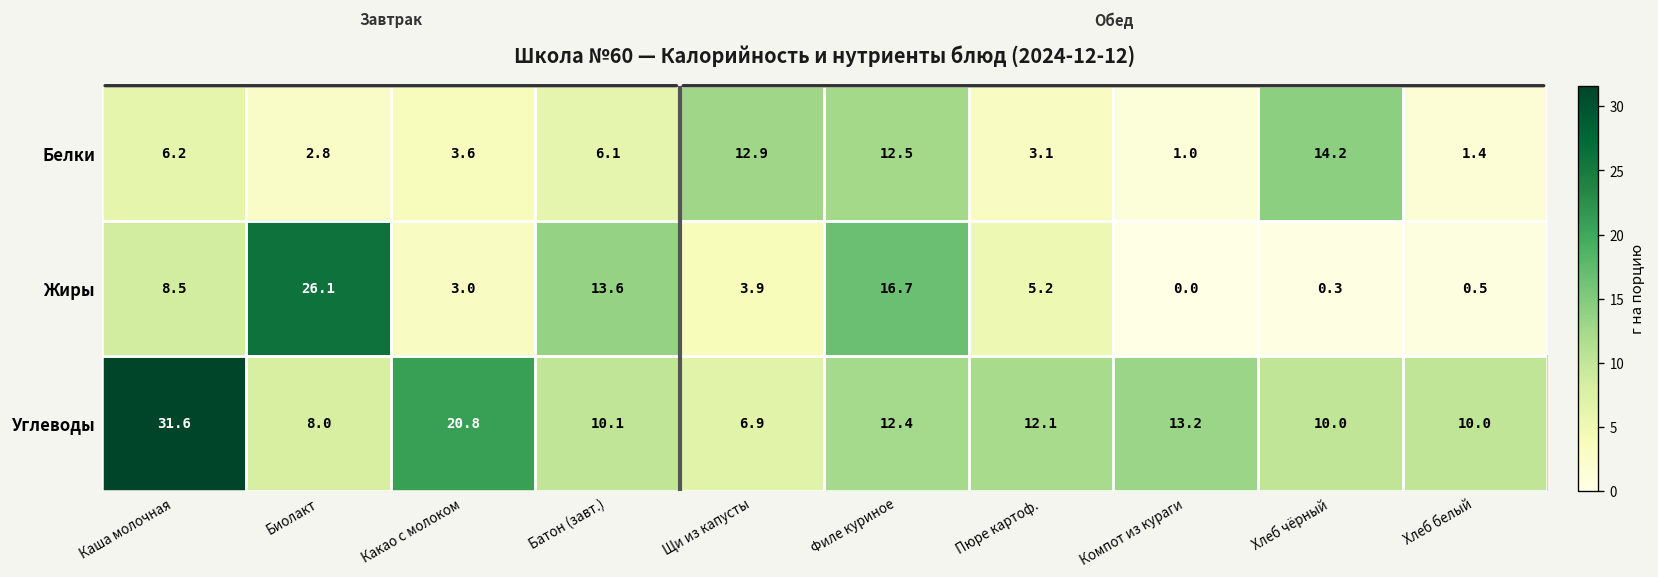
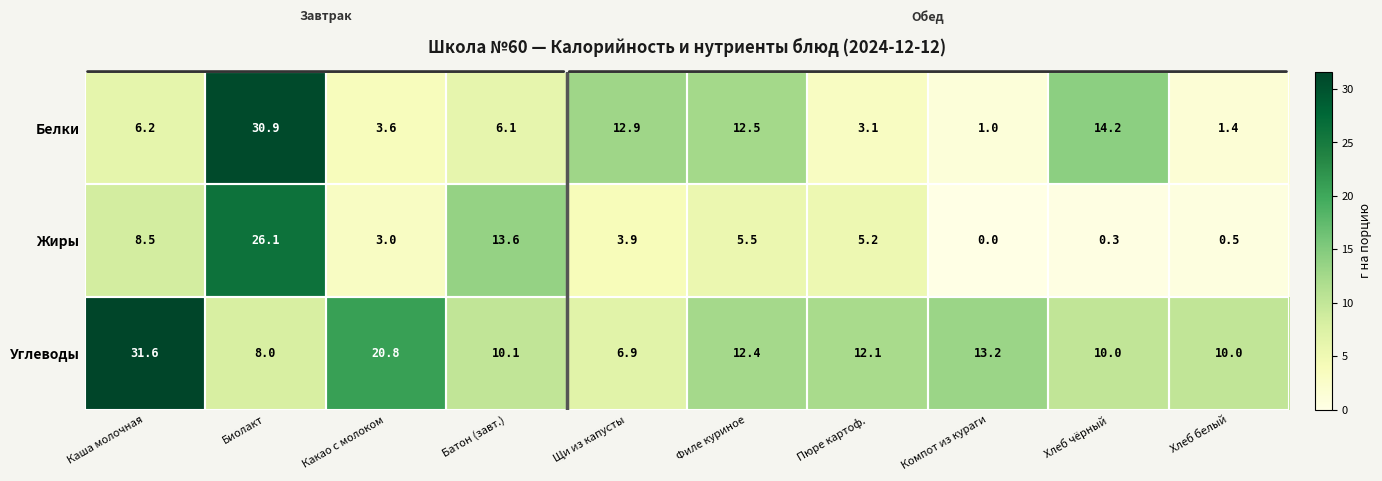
  {
    "Белки": {
      "Каша молочная": 6.2,
-     "Биолакт": 2.8,
+     "Биолакт": 30.9,
      "Какао с молоком": 3.6,
      "Батон (завт.)": 6.1,
      "Щи из капусты": 12.9,
      "Филе куриное": 12.5,
      "Пюре картоф.": 3.1,
      "Компот из кураги": 1.0,
      "Хлеб чёрный": 14.2,
      "Хлеб белый": 1.4
    },
    "Жиры": {
      "Каша молочная": 8.5,
      "Биолакт": 26.1,
      "Какао с молоком": 3.0,
      "Батон (завт.)": 13.6,
      "Щи из капусты": 3.9,
-     "Филе куриное": 16.7,
+     "Филе куриное": 5.5,
      "Пюре картоф.": 5.2,
      "Компот из кураги": 0.0,
      "Хлеб чёрный": 0.3,
      "Хлеб белый": 0.5
    },
    "Углеводы": {
      "Каша молочная": 31.6,
      "Биолакт": 8.0,
      "Какао с молоком": 20.8,
      "Батон (завт.)": 10.1,
      "Щи из капусты": 6.9,
      "Филе куриное": 12.4,
      "Пюре картоф.": 12.1,
      "Компот из кураги": 13.2,
      "Хлеб чёрный": 10.0,
      "Хлеб белый": 10.0
    }
  }
